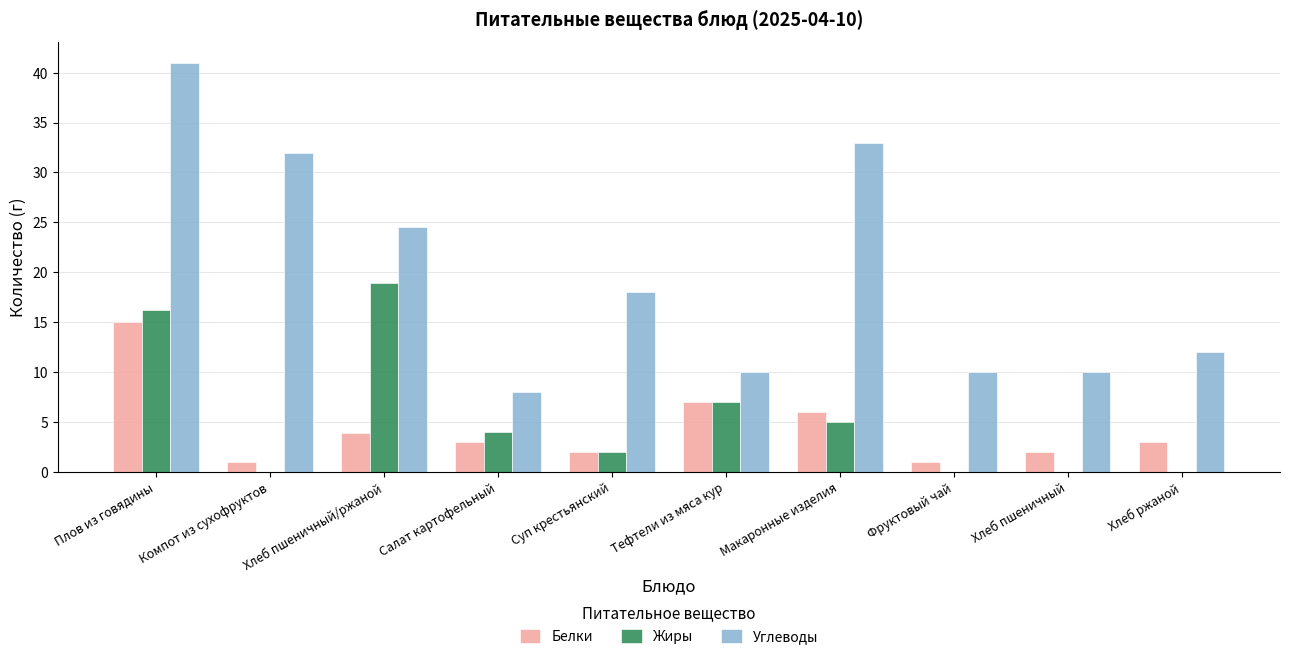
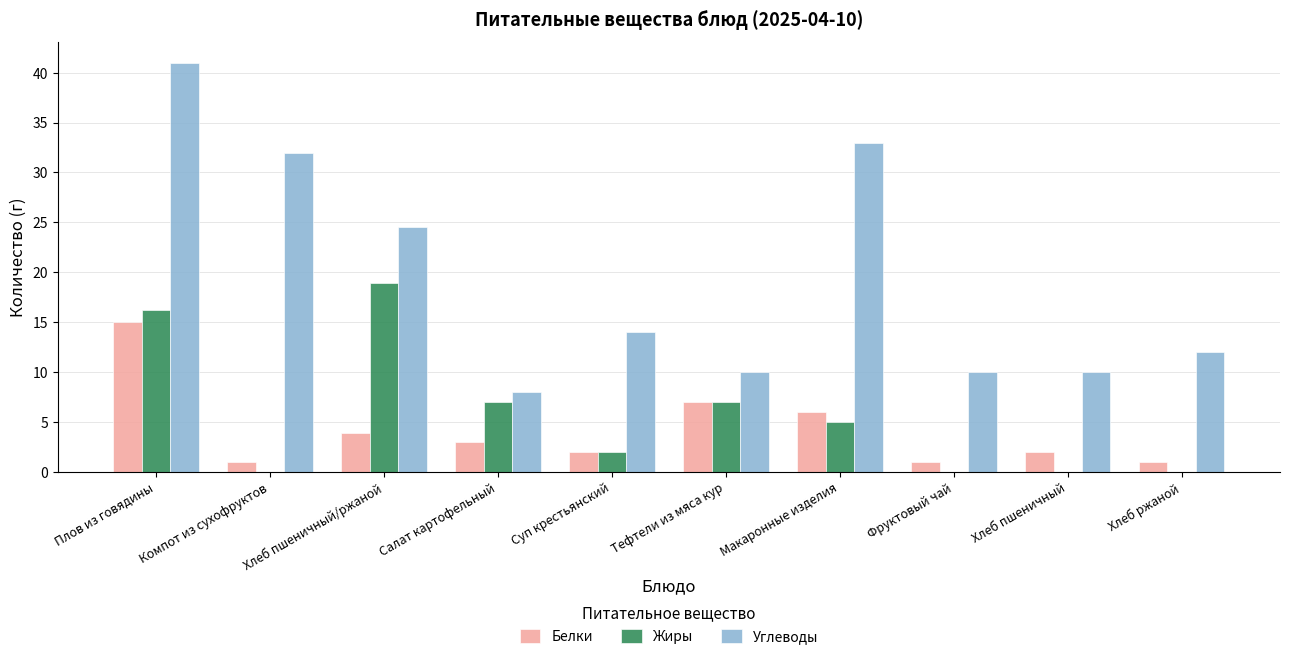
  {
    "Белки": {
      "Плов из говядины": 15,
      "Компот из сухофруктов": 1,
      "Хлеб пшеничный/ржаной": 4,
      "Салат картофельный": 3,
      "Суп крестьянский": 2,
      "Тефтели из мяса кур": 7,
      "Макаронные изделия": 6,
      "Фруктовый чай": 1,
      "Хлеб пшеничный": 2,
-     "Хлеб ржаной": 3
+     "Хлеб ржаной": 1
    },
    "Жиры": {
      "Плов из говядины": 16,
      "Компот из сухофруктов": 0,
      "Хлеб пшеничный/ржаной": 19,
-     "Салат картофельный": 4,
+     "Салат картофельный": 7,
      "Суп крестьянский": 2,
      "Тефтели из мяса кур": 7,
      "Макаронные изделия": 5,
      "Фруктовый чай": 0,
      "Хлеб пшеничный": 0,
      "Хлеб ржаной": 0
    },
    "Углеводы": {
      "Плов из говядины": 41,
      "Компот из сухофруктов": 32,
      "Хлеб пшеничный/ржаной": 25,
      "Салат картофельный": 8,
-     "Суп крестьянский": 18,
+     "Суп крестьянский": 14,
      "Тефтели из мяса кур": 10,
      "Макаронные изделия": 33,
      "Фруктовый чай": 10,
      "Хлеб пшеничный": 10,
      "Хлеб ржаной": 12
    }
  }
